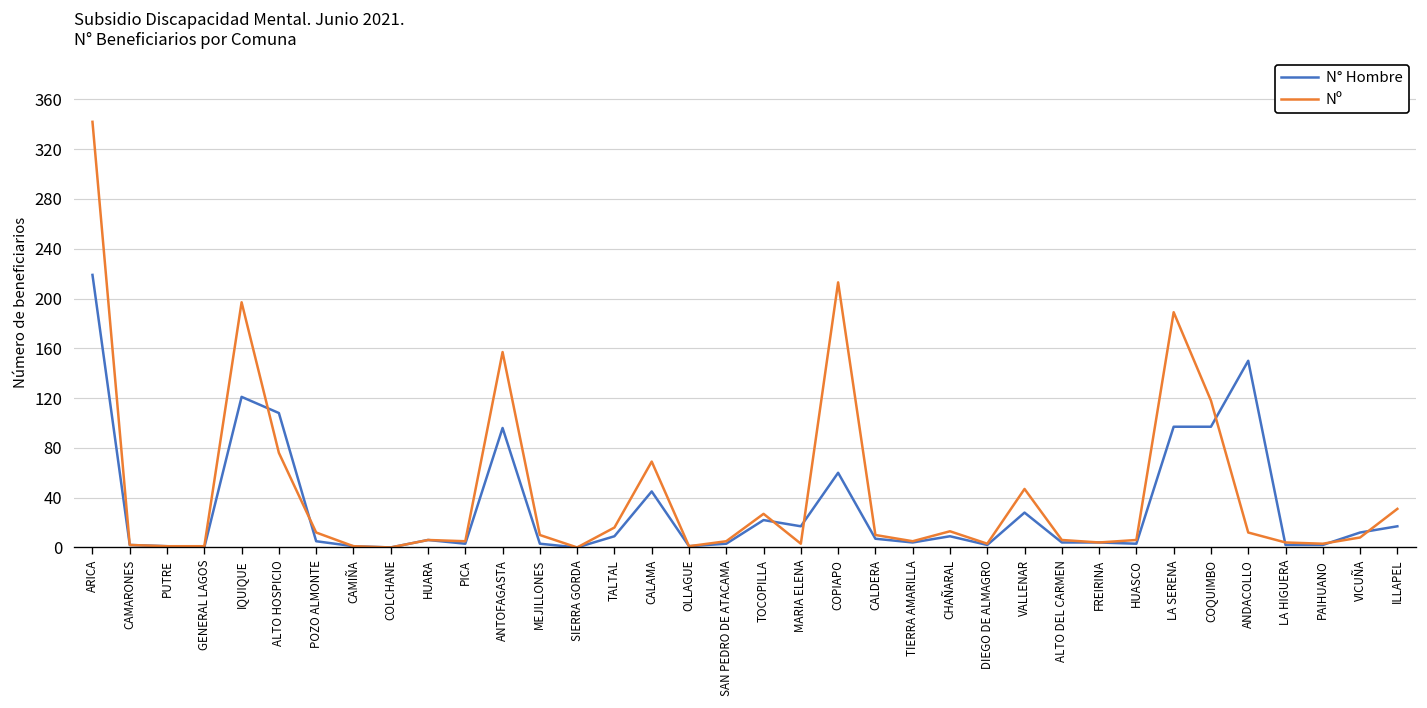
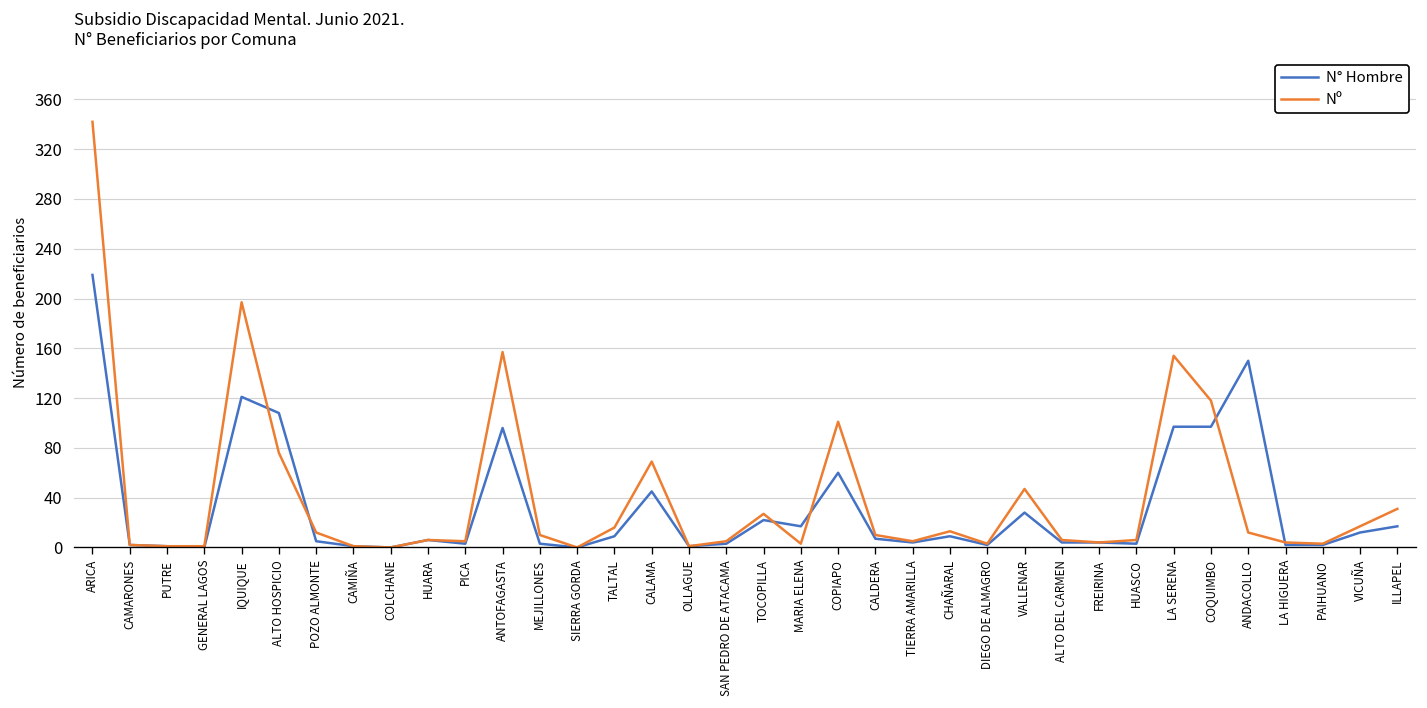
  {
    "N° Hombre": {
      "ARICA": 219,
      "IQUIQUE": 121,
      "ALTO HOSPICIO": 108,
      "POZO ALMONTE": 5,
      "ANTOFAGASTA": 96,
      "MEJILLONES": 3,
      "TALTAL": 9,
      "CALAMA": 45,
      "TOCOPILLA": 22,
      "MARIA ELENA": 17,
      "COPIAPO": 60,
      "CALDERA": 7,
      "CHAÑARAL": 9,
      "VALLENAR": 28,
      "HUASCO": 3,
      "LA SERENA": 97,
      "COQUIMBO": 97,
      "ANDACOLLO": 150,
      "VICUÑA": 12,
      "ILLAPEL": 17
    },
    "Nº": {
      "ARICA": 342,
      "IQUIQUE": 197,
      "ALTO HOSPICIO": 76,
      "POZO ALMONTE": 12,
      "ANTOFAGASTA": 157,
      "MEJILLONES": 10,
      "TALTAL": 16,
      "CALAMA": 69,
      "TOCOPILLA": 27,
      "MARIA ELENA": 3,
-     "COPIAPO": 213,
+     "COPIAPO": 101,
      "CALDERA": 10,
      "CHAÑARAL": 13,
      "VALLENAR": 47,
      "HUASCO": 6,
-     "LA SERENA": 189,
+     "LA SERENA": 154,
      "COQUIMBO": 118,
      "ANDACOLLO": 12,
-     "VICUÑA": 8,
+     "VICUÑA": 17,
      "ILLAPEL": 31
    }
  }
